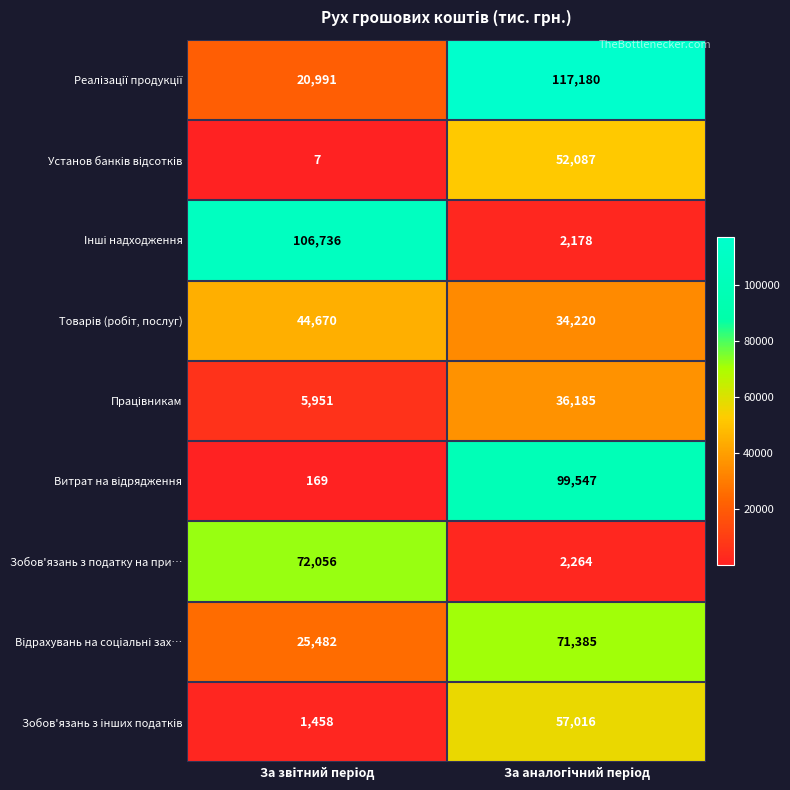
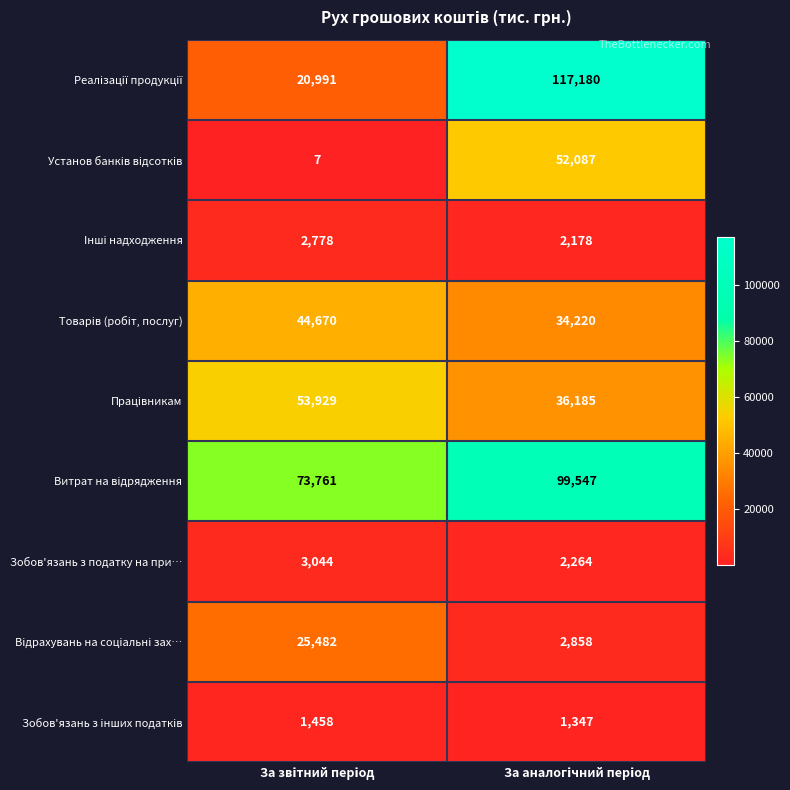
  {
    "Реалізації продукції": {
      "За звітний період": "20,991"
    },
    "Установ банків відсотків": {
      "За звітний період": "7",
      "За аналогічний період": "52,087"
    },
    "Інші надходження": {
-     "За звітний період": "106,736",
+     "За звітний період": "2,778",
      "За аналогічний період": "2,178"
    },
    "Товарів (робіт, послуг)": {
      "За звітний період": "44,670",
      "За аналогічний період": "34,220"
    },
    "Працівникам": {
-     "За звітний період": "5,951",
+     "За звітний період": "53,929",
      "За аналогічний період": "36,185"
    },
    "Витрат на відрядження": {
-     "За звітний період": "169",
+     "За звітний період": "73,761",
      "За аналогічний період": "99,547"
    },
    "Зобов'язань з податку на при…": {
-     "За звітний період": "72,056",
+     "За звітний період": "3,044",
      "За аналогічний період": "2,264"
    },
    "Відрахувань на соціальні зах…": {
      "За звітний період": "25,482",
-     "За аналогічний період": "71,385"
+     "За аналогічний період": "2,858"
    },
    "Зобов'язань з інших податків": {
      "За звітний період": "1,458",
-     "За аналогічний період": "57,016"
+     "За аналогічний період": "1,347"
    }
  }
